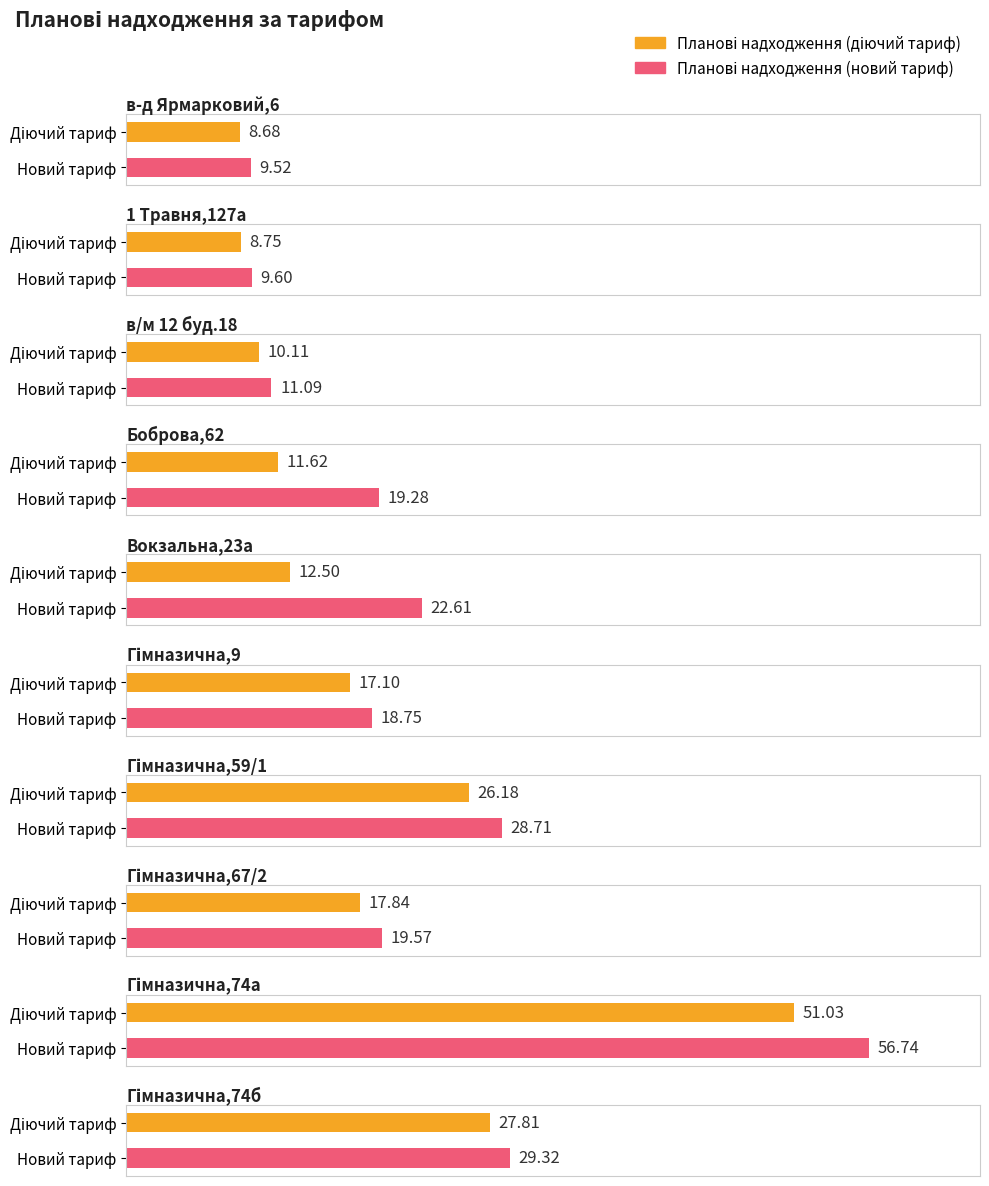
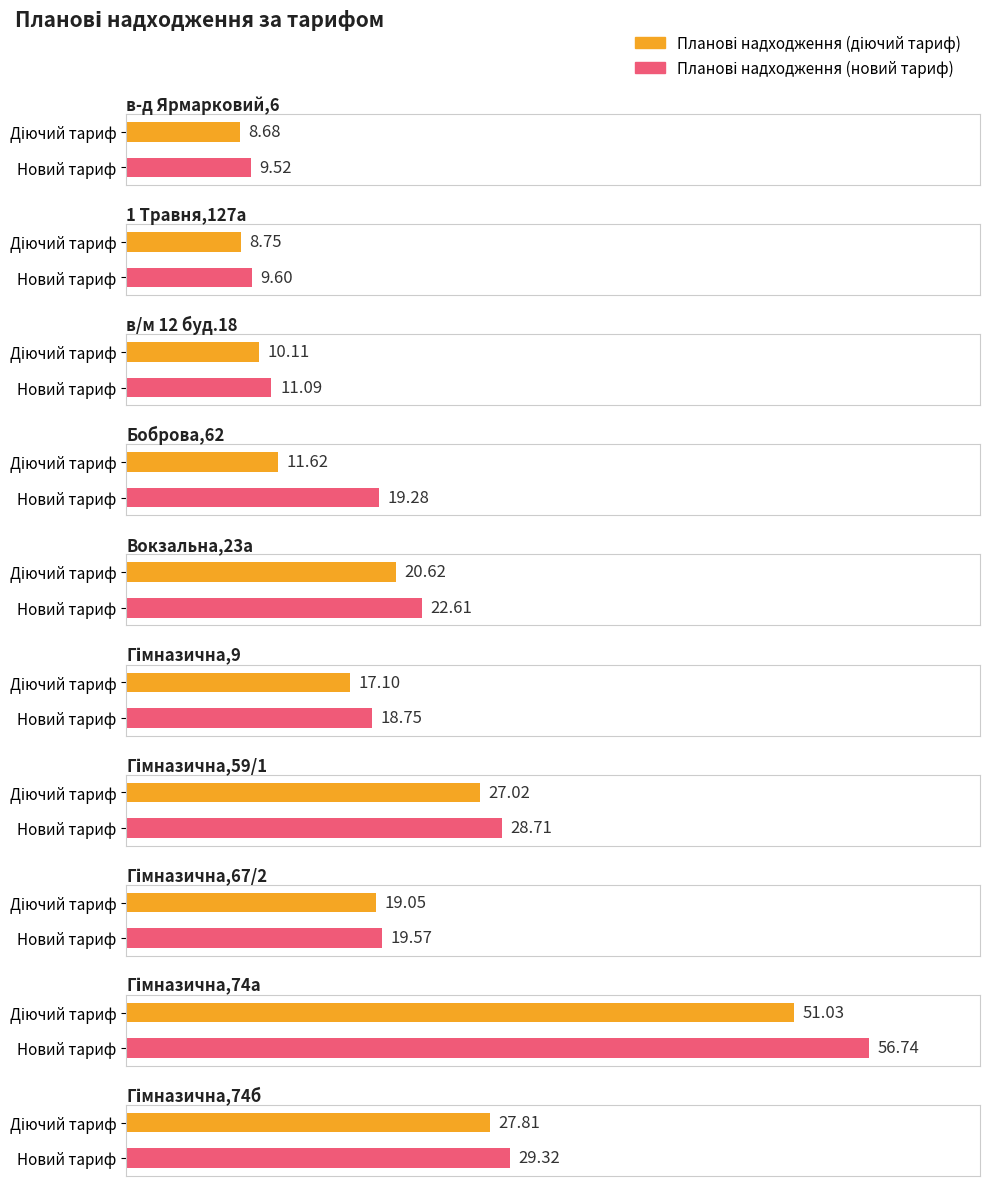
  {
    "в-д Ярмарковий,6": {
      "Діючий тариф": 8.68,
      "Новий тариф": 9.52
    },
    "1 Травня,127а": {
      "Діючий тариф": 8.75,
      "Новий тариф": 9.60
    },
    "в/м 12 буд.18": {
      "Діючий тариф": 10.11,
      "Новий тариф": 11.09
    },
    "Боброва,62": {
      "Діючий тариф": 11.62,
      "Новий тариф": 19.28
    },
    "Вокзальна,23а": {
-     "Діючий тариф": 12.50,
+     "Діючий тариф": 20.62,
      "Новий тариф": 22.61
    },
    "Гімназична,9": {
      "Діючий тариф": 17.10,
      "Новий тариф": 18.75
    },
    "Гімназична,59/1": {
-     "Діючий тариф": 26.18,
+     "Діючий тариф": 27.02,
      "Новий тариф": 28.71
    },
    "Гімназична,67/2": {
-     "Діючий тариф": 17.84,
+     "Діючий тариф": 19.05,
      "Новий тариф": 19.57
    },
    "Гімназична,74а": {
      "Діючий тариф": 51.03,
      "Новий тариф": 56.74
    },
    "Гімназична,74б": {
      "Діючий тариф": 27.81,
      "Новий тариф": 29.32
    }
  }
